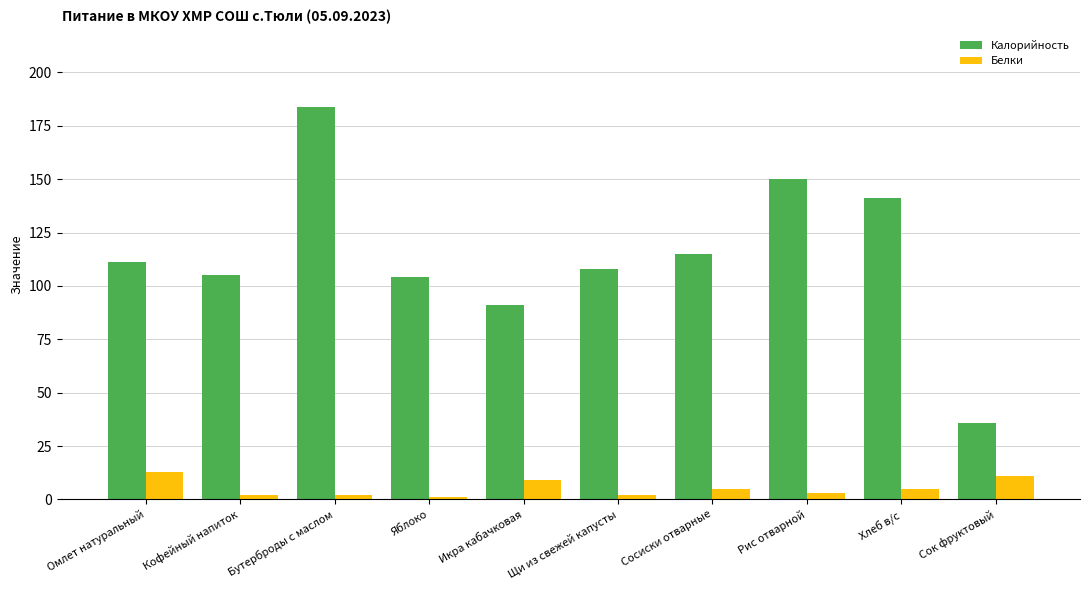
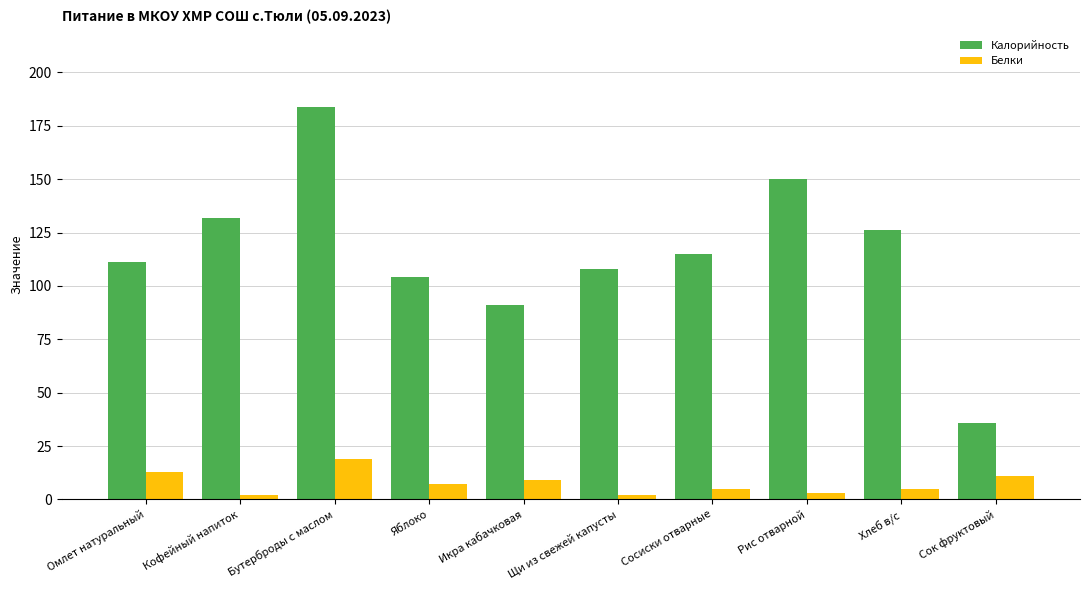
  {
    "Калорийность": {
      "Омлет натуральный": 111,
-     "Кофейный напиток": 105,
+     "Кофейный напиток": 132,
      "Бутерброды с маслом": 184,
      "Яблоко": 104,
      "Икра кабачковая": 91,
      "Щи из свежей капусты": 108,
      "Сосиски отварные": 115,
      "Рис отварной": 150,
-     "Хлеб в/с": 141,
+     "Хлеб в/с": 126,
      "Сок фруктовый": 36
    },
    "Белки": {
      "Омлет натуральный": 13,
      "Кофейный напиток": 2,
-     "Бутерброды с маслом": 2,
-     "Яблоко": 1,
+     "Бутерброды с маслом": 19,
+     "Яблоко": 7,
      "Икра кабачковая": 9,
      "Щи из свежей капусты": 2,
      "Сосиски отварные": 5,
      "Рис отварной": 3,
      "Хлеб в/с": 5,
      "Сок фруктовый": 11
    }
  }
